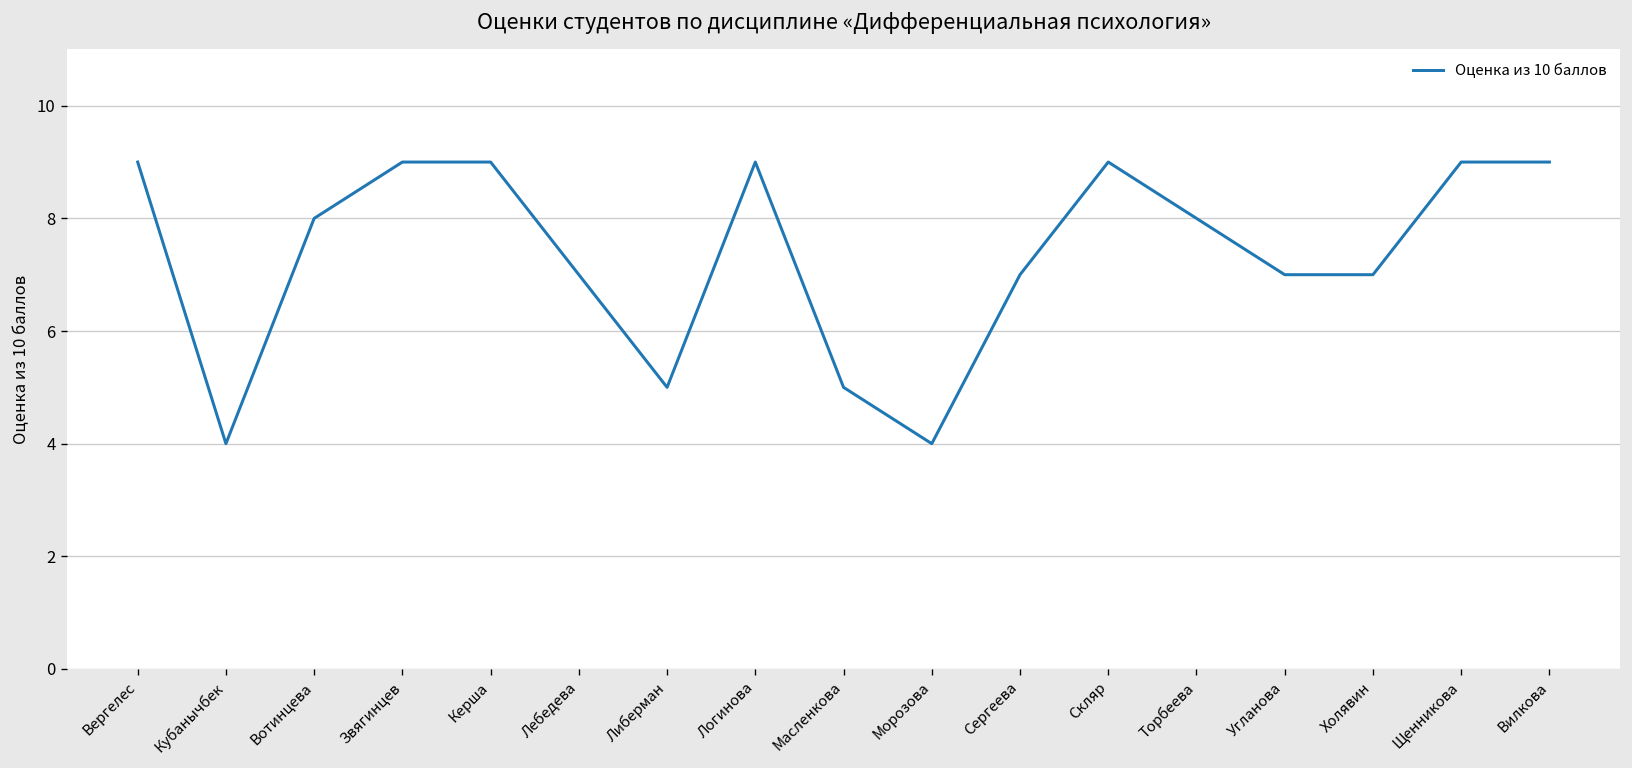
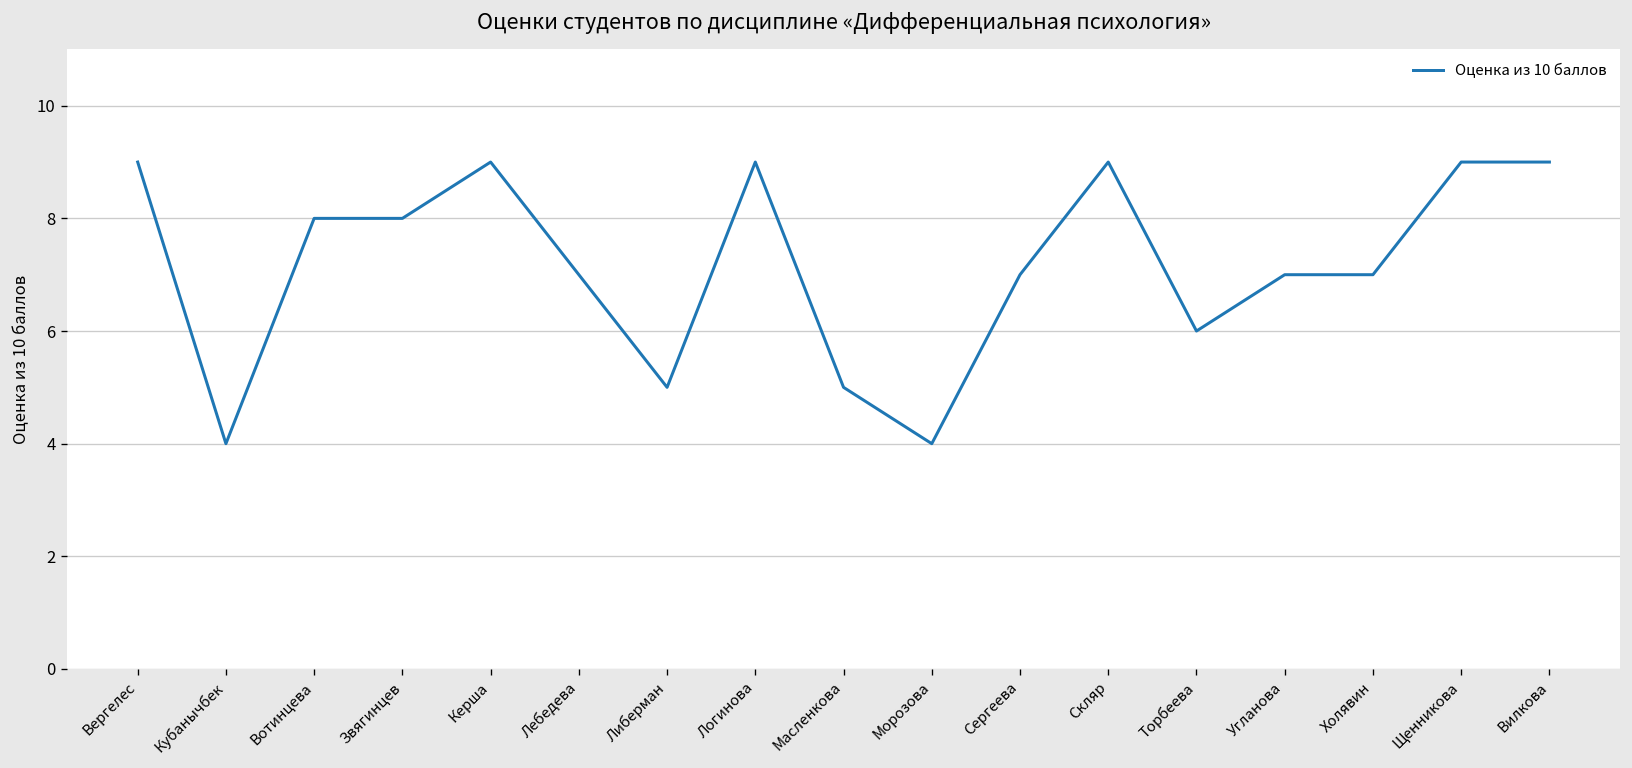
  {
    "Вергелес": 9,
    "Кубанычбек": 4,
    "Вотинцева": 8,
-   "Звягинцев": 9,
+   "Звягинцев": 8,
    "Керша": 9,
    "Лебедева": 7,
    "Либерман": 5,
    "Логинова": 9,
    "Масленкова": 5,
    "Морозова": 4,
    "Сергеева": 7,
    "Скляр": 9,
-   "Торбеева": 8,
+   "Торбеева": 6,
    "Угланова": 7,
    "Холявин": 7,
    "Щенникова": 9,
    "Вилкова": 9
  }
